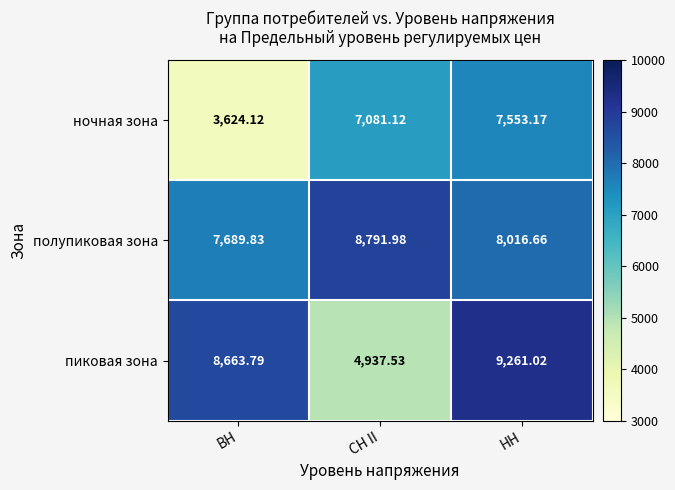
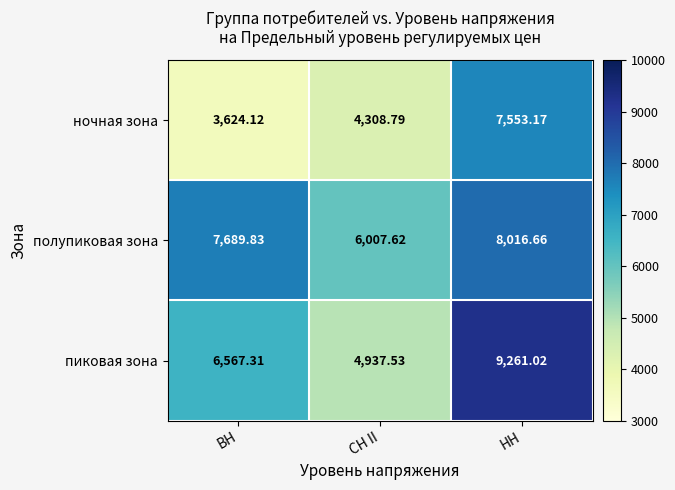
  {
    "ночная зона": {
      "ВН": "3,624.12",
-     "СН II": "7,081.12",
+     "СН II": "4,308.79",
      "НН": "7,553.17"
    },
    "полупиковая зона": {
      "ВН": "7,689.83",
-     "СН II": "8,791.98",
+     "СН II": "6,007.62",
      "НН": "8,016.66"
    },
    "пиковая зона": {
-     "ВН": "8,663.79",
+     "ВН": "6,567.31",
      "СН II": "4,937.53",
      "НН": "9,261.02"
    }
  }
